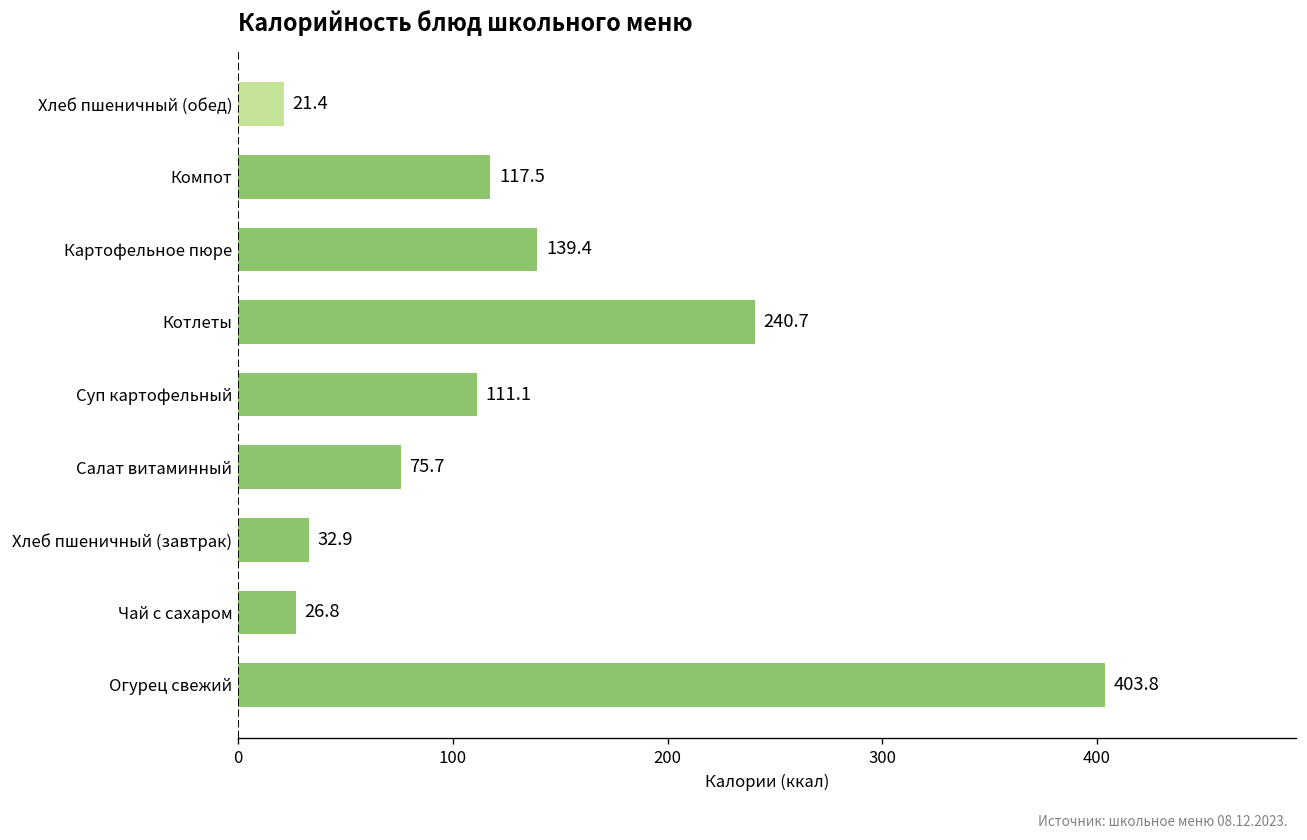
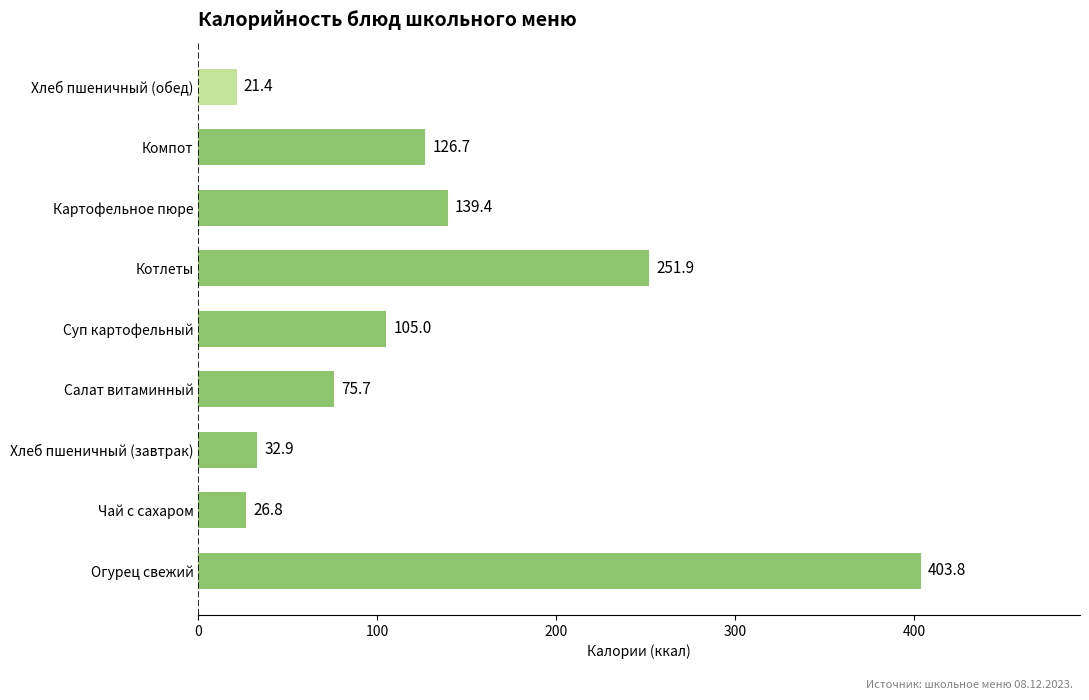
  {
    "Хлеб пшеничный (обед)": 21.4,
-   "Компот": 117.5,
+   "Компот": 126.7,
    "Картофельное пюре": 139.4,
-   "Котлеты": 240.7,
-   "Суп картофельный": 111.1,
+   "Котлеты": 251.9,
+   "Суп картофельный": 105.0,
    "Салат витаминный": 75.7,
    "Хлеб пшеничный (завтрак)": 32.9,
    "Чай с сахаром": 26.8,
    "Огурец свежий": 403.8
  }
